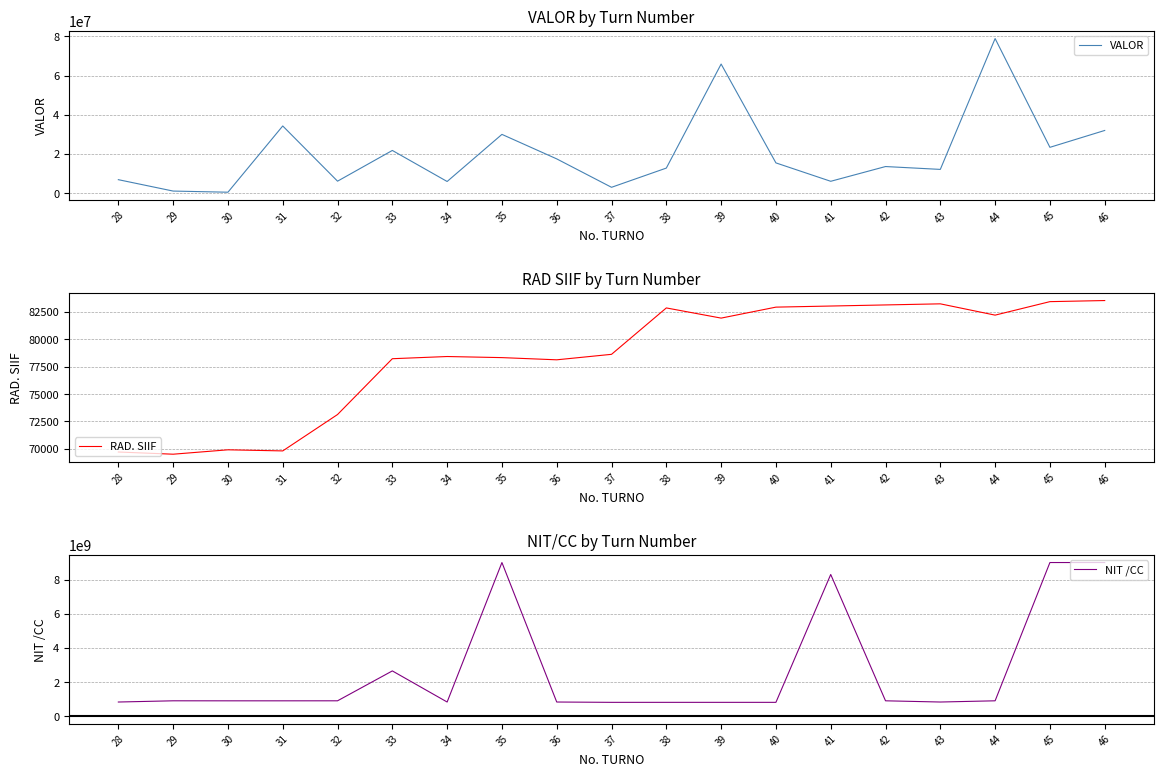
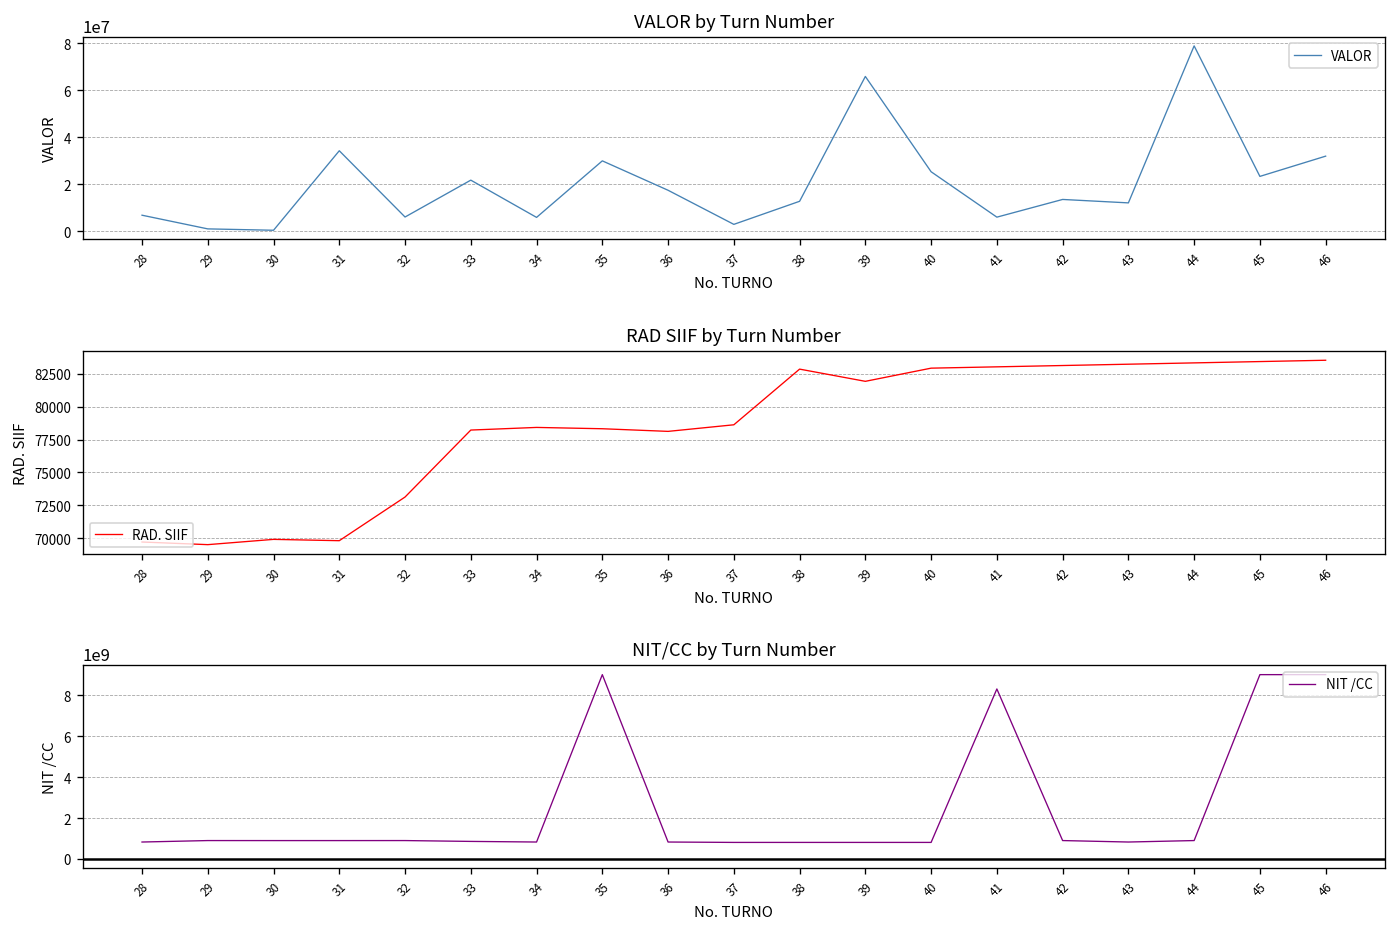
  {
    "VALOR by Turn Number": {
      "28": 7000000,
      "29": 1000000,
      "30": 1000000,
      "31": 34000000,
      "32": 6000000,
      "33": 22000000,
      "34": 6000000,
      "35": 30000000,
      "36": 18000000,
      "37": 3000000,
      "38": 13000000,
      "39": 66000000,
-     "40": 15000000,
+     "40": 25000000,
      "41": 6000000,
      "42": 14000000,
      "43": 12000000,
      "44": 79000000,
      "45": 23000000,
      "46": 32000000
    },
    "RAD SIIF by Turn Number": {
      "29": 69500,
      "30": 69900,
      "31": 69800,
      "32": 73100,
      "33": 78200,
      "34": 78400,
      "35": 78300,
      "36": 78100,
      "37": 78600,
      "38": 82800,
      "39": 81900,
      "40": 82900,
      "41": 83000,
      "42": 83100,
      "43": 83200,
-     "44": 82200,
+     "44": 83300,
      "45": 83400,
      "46": 83500
    },
    "NIT/CC by Turn Number": {
      "28": 800000000,
      "29": 900000000,
      "30": 900000000,
      "31": 900000000,
      "32": 900000000,
-     "33": 2700000000,
+     "33": 900000000,
      "34": 800000000,
      "35": 9000000000,
      "36": 800000000,
      "37": 800000000,
      "38": 800000000,
      "39": 800000000,
      "40": 800000000,
      "41": 8300000000,
      "42": 900000000,
      "43": 800000000,
      "44": 900000000,
      "45": 9000000000
    }
  }
